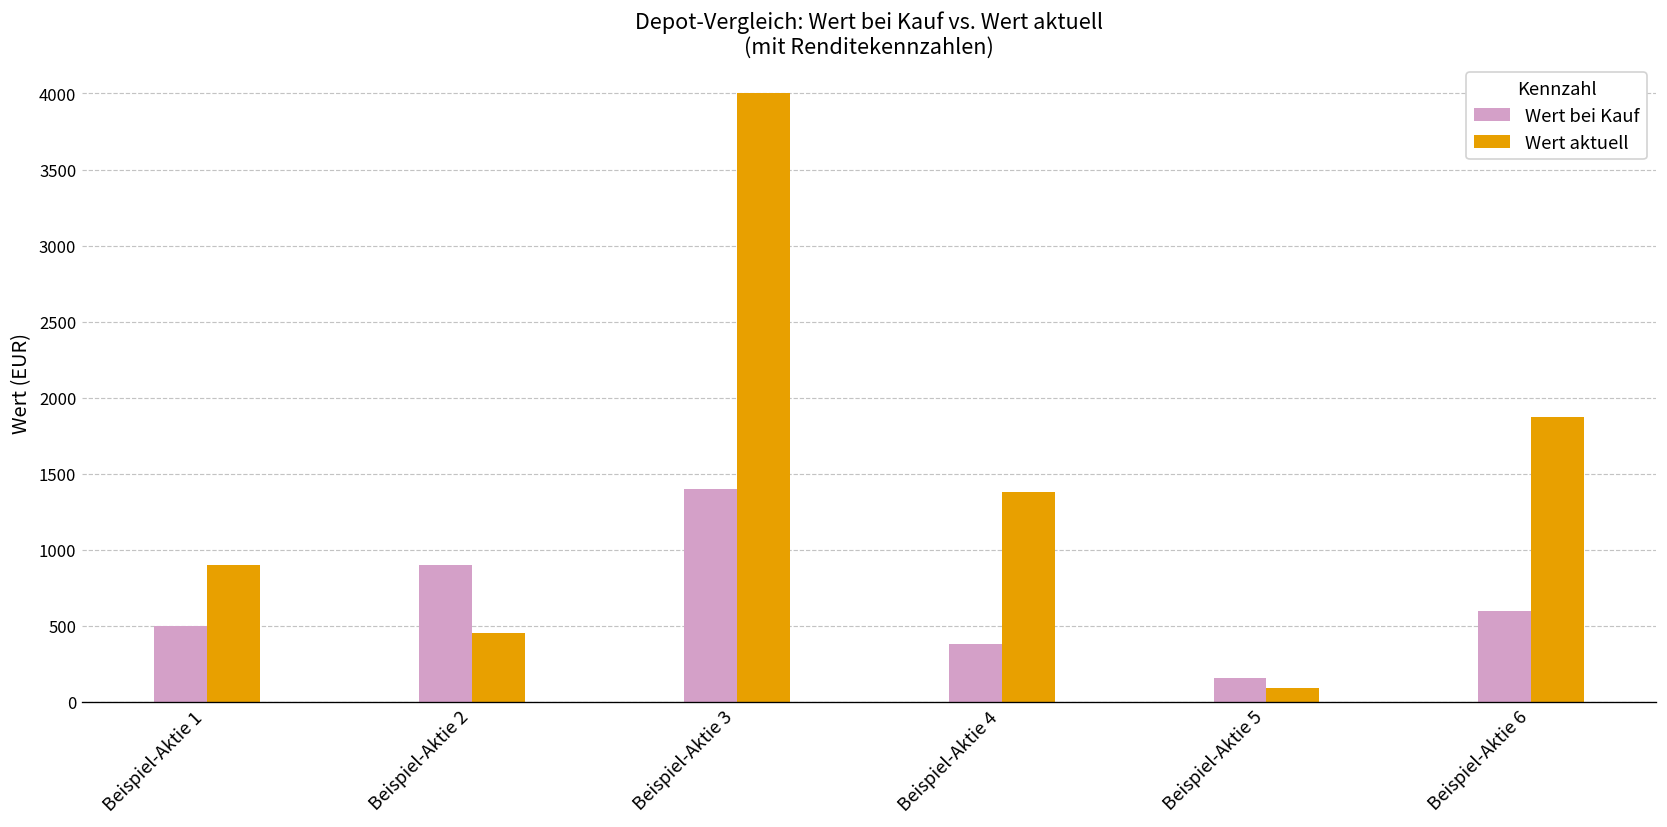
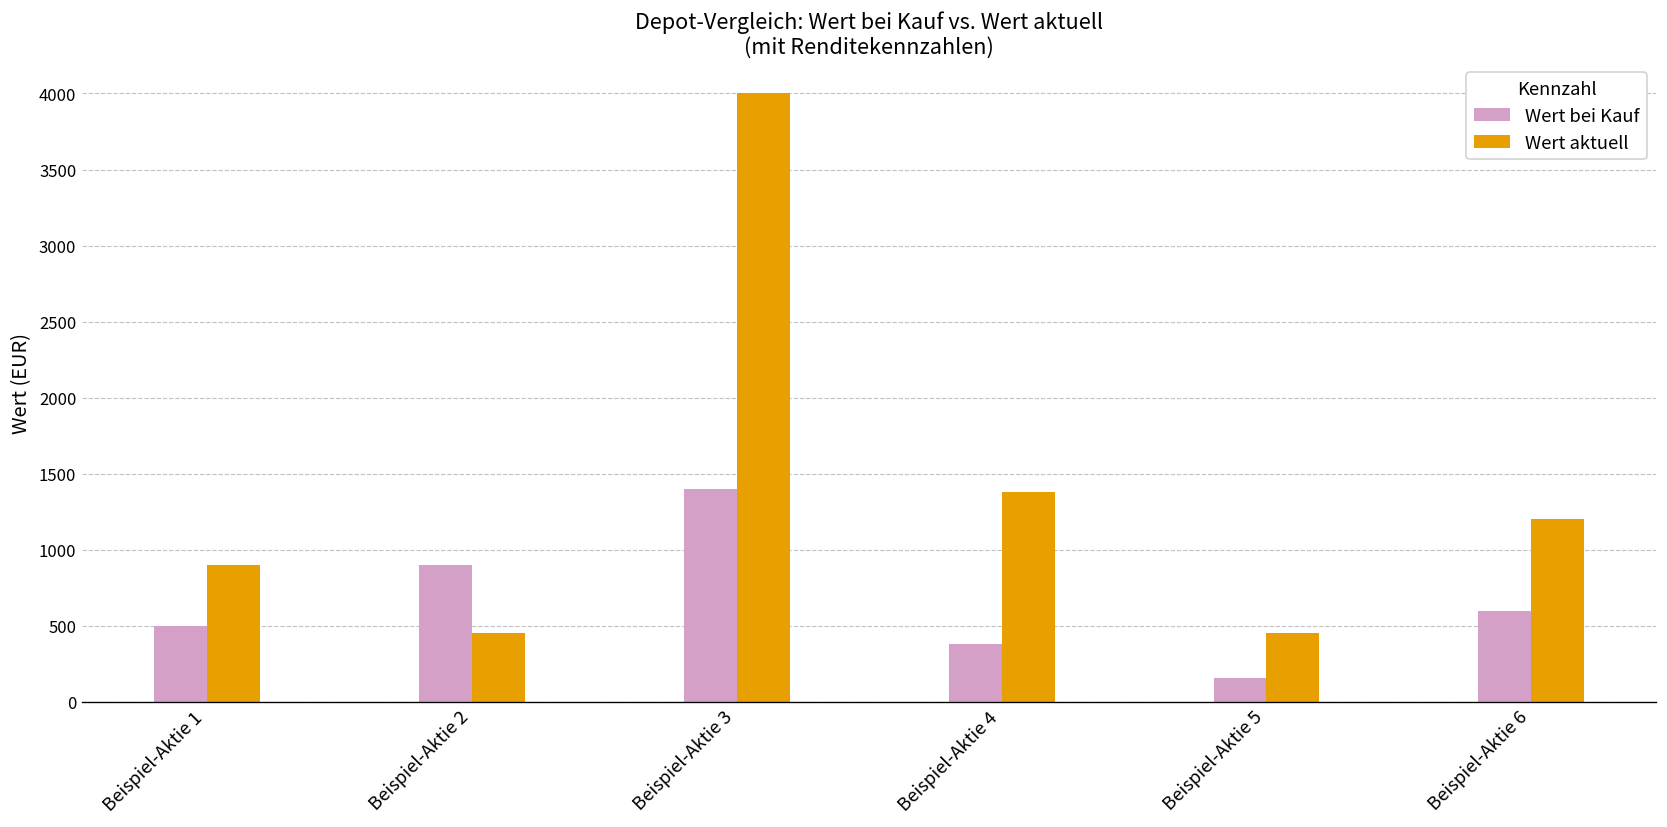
  {
    "Wert bei Kauf": {
      "Beispiel-Aktie 1": 500,
      "Beispiel-Aktie 2": 900,
      "Beispiel-Aktie 3": 1400,
      "Beispiel-Aktie 4": 380,
      "Beispiel-Aktie 5": 160,
      "Beispiel-Aktie 6": 600
    },
    "Wert aktuell": {
      "Beispiel-Aktie 1": 900,
      "Beispiel-Aktie 2": 450,
      "Beispiel-Aktie 3": 4000,
      "Beispiel-Aktie 4": 1380,
-     "Beispiel-Aktie 5": 90,
-     "Beispiel-Aktie 6": 1870
+     "Beispiel-Aktie 5": 450,
+     "Beispiel-Aktie 6": 1200
    }
  }
